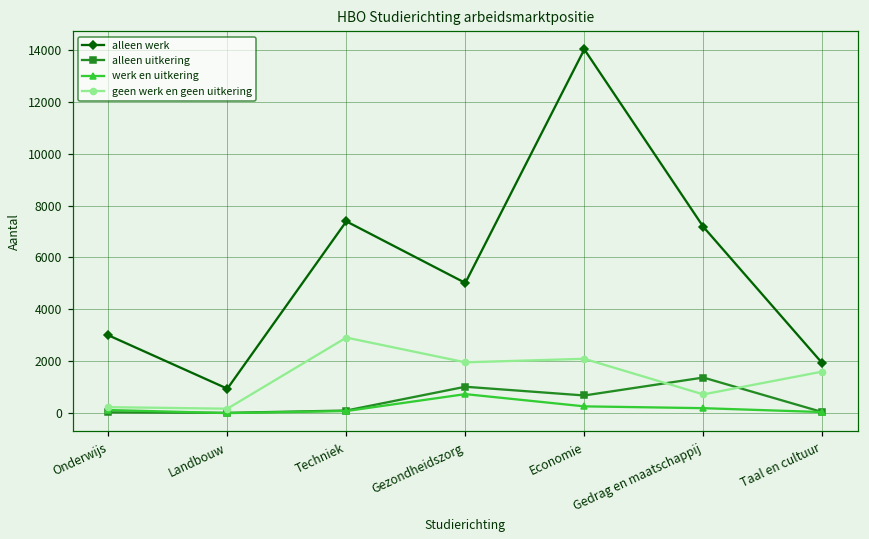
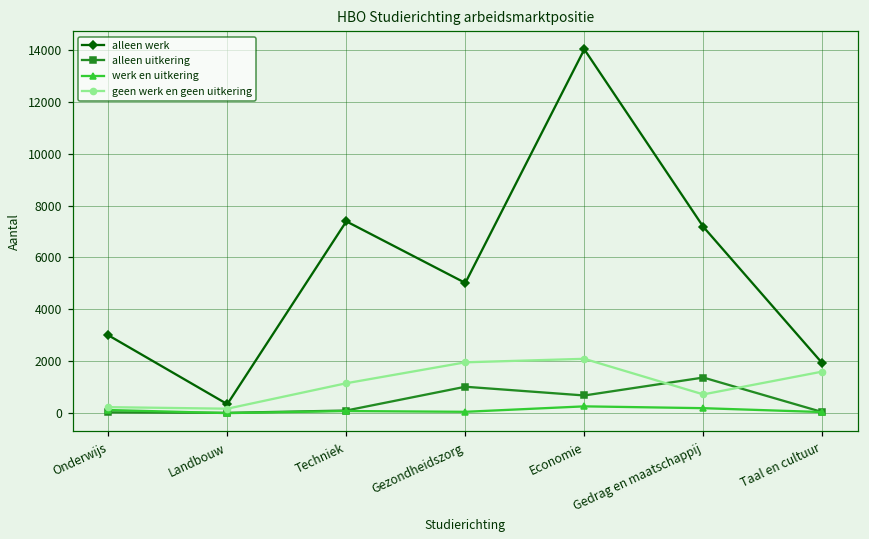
  {
    "alleen werk": {
      "Onderwijs": 3000,
-     "Landbouw": 1000,
+     "Landbouw": 400,
      "Techniek": 7400,
      "Gezondheidszorg": 5000,
      "Economie": 14000,
      "Gedrag en maatschappij": 7200,
      "Taal en cultuur": 1900
    },
    "alleen uitkering": {
      "Gezondheidszorg": 1000,
      "Economie": 700,
      "Gedrag en maatschappij": 1400
    },
    "werk en uitkering": {
-     "Gezondheidszorg": 700,
+     "Gezondheidszorg": 100,
      "Economie": 300,
      "Gedrag en maatschappij": 200
    },
    "geen werk en geen uitkering": {
      "Onderwijs": 200,
      "Landbouw": 200,
-     "Techniek": 2900,
+     "Techniek": 1200,
      "Gezondheidszorg": 2000,
      "Economie": 2100,
      "Gedrag en maatschappij": 700,
      "Taal en cultuur": 1600
    }
  }
